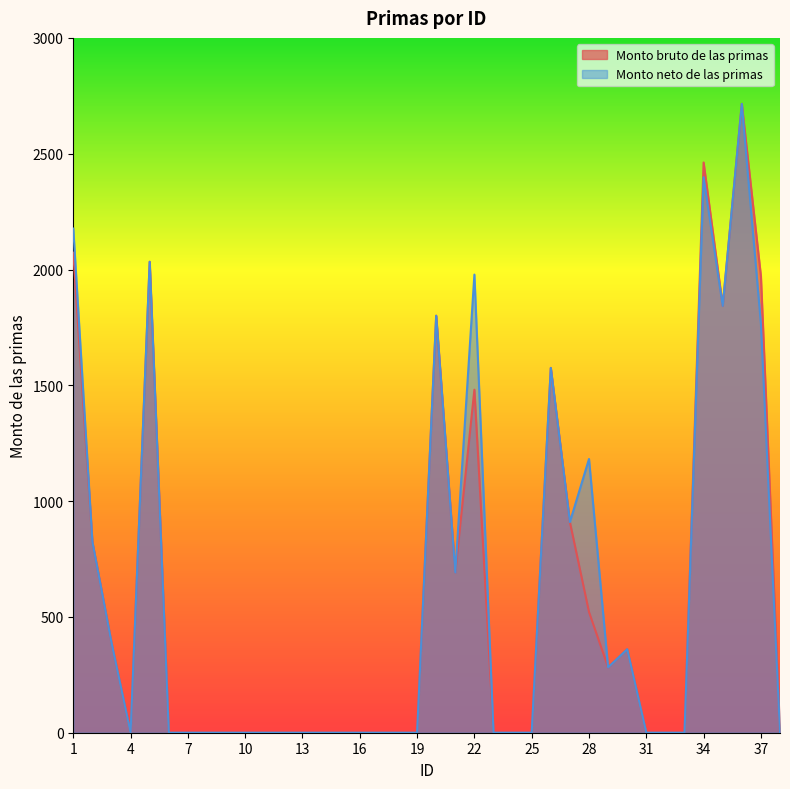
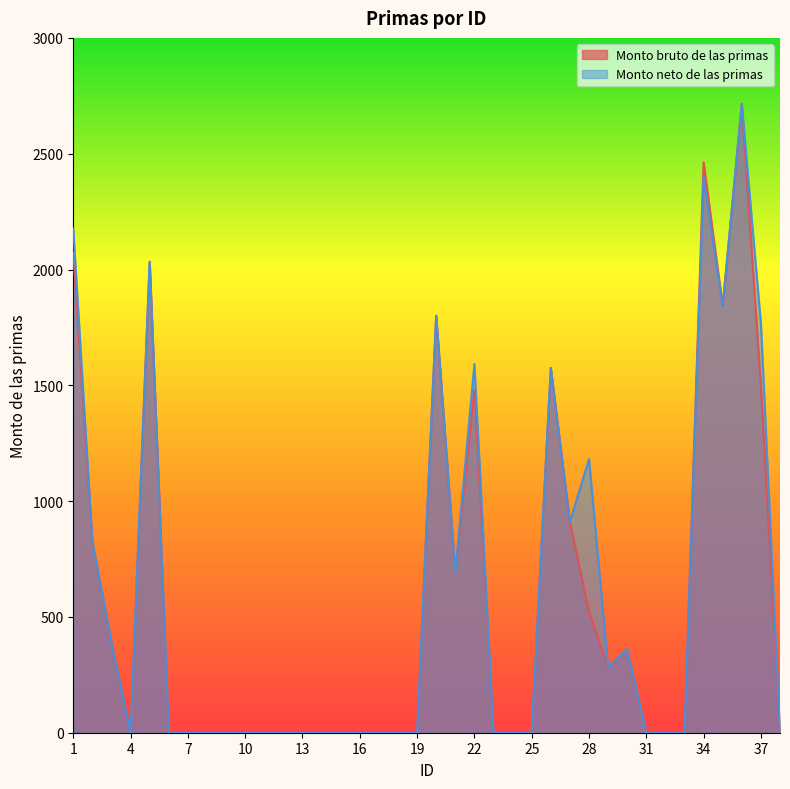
  {
    "Monto bruto de las primas": {
      "1": 2070,
      "22": 1480,
      "28": 520,
      "34": 2460,
-     "37": 1970
+     "37": 1490
    },
    "Monto neto de las primas": {
      "1": 2180,
-     "22": 1980,
+     "22": 1590,
      "28": 1180,
      "34": 2400,
      "37": 1770
    }
  }
